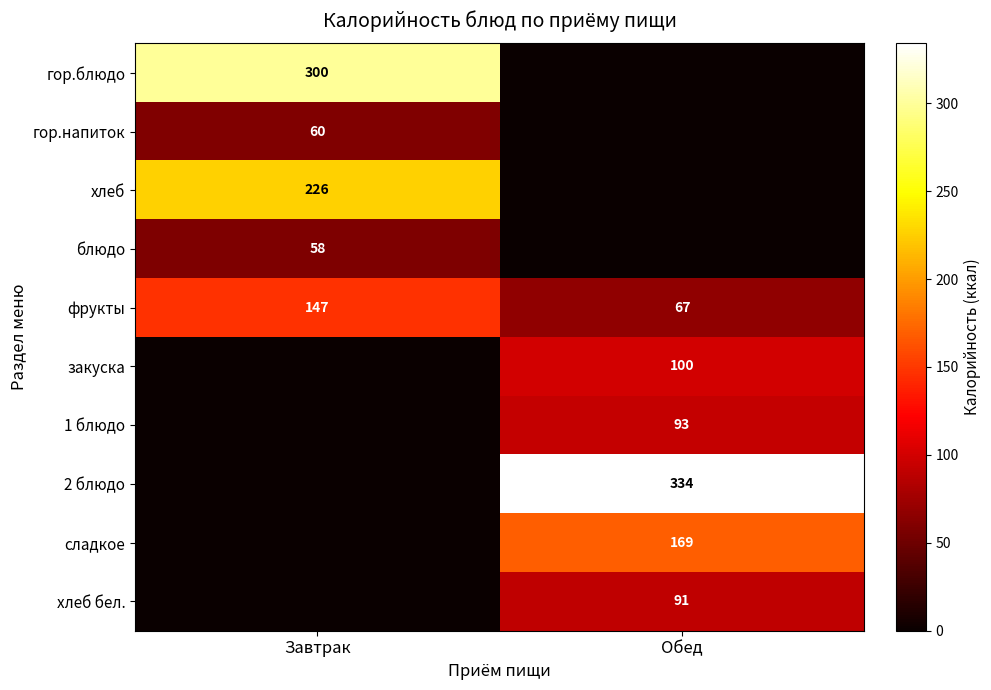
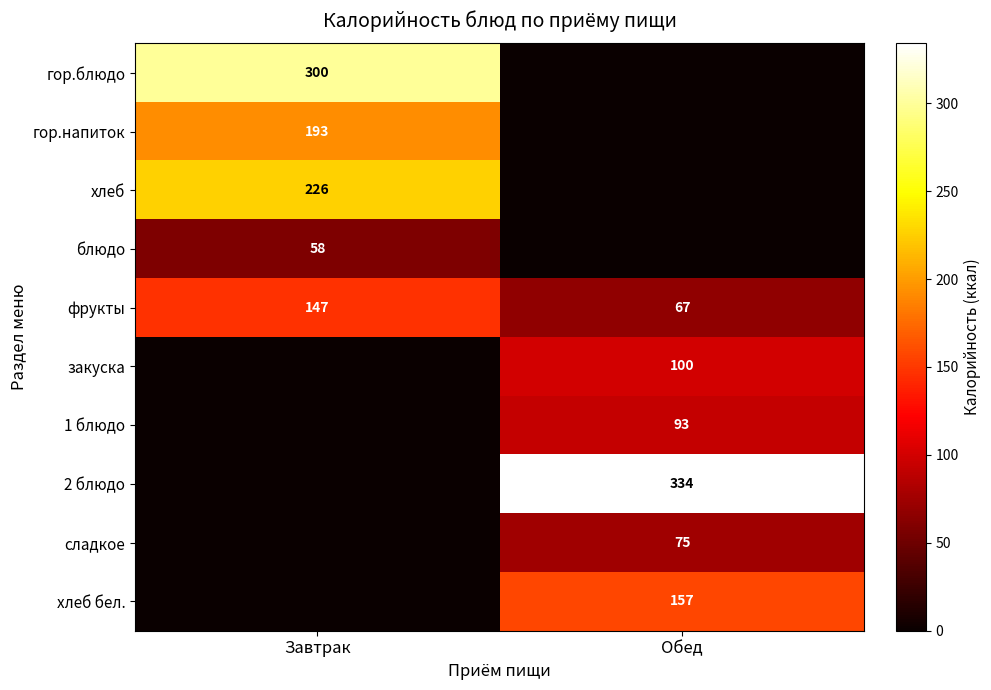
  {
    "гор.блюдо": {
      "Завтрак": 300
    },
    "гор.напиток": {
-     "Завтрак": 60
+     "Завтрак": 193
    },
    "хлеб": {
      "Завтрак": 226
    },
    "блюдо": {
      "Завтрак": 58
    },
    "фрукты": {
      "Завтрак": 147,
      "Обед": 67
    },
    "закуска": {
      "Обед": 100
    },
    "1 блюдо": {
      "Обед": 93
    },
    "2 блюдо": {
      "Обед": 334
    },
    "сладкое": {
-     "Обед": 169
+     "Обед": 75
    },
    "хлеб бел.": {
-     "Обед": 91
+     "Обед": 157
    }
  }
